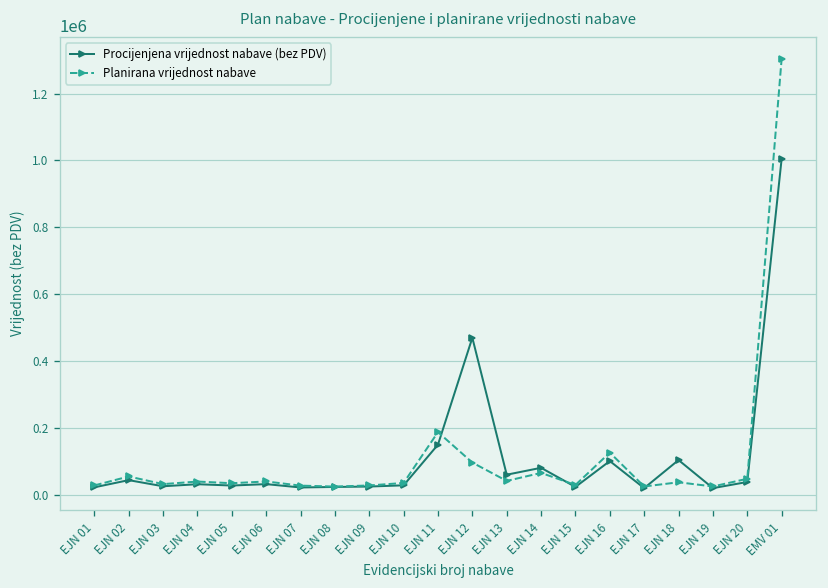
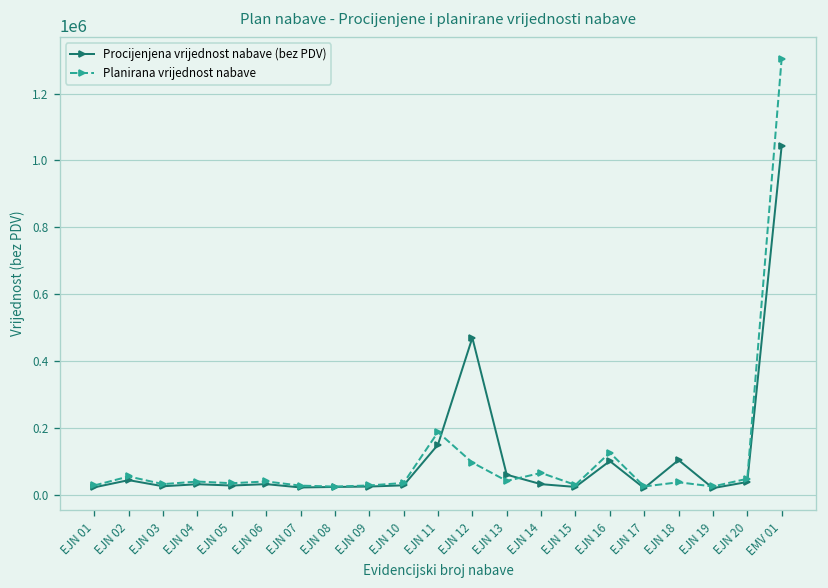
  {
    "Procijenjena vrijednost nabave (bez PDV)": {
      "EJN 02": 40000,
      "EJN 11": 150000,
      "EJN 12": 470000,
      "EJN 13": 60000,
-     "EJN 14": 80000,
+     "EJN 14": 30000,
      "EJN 16": 100000,
      "EJN 18": 100000,
      "EJN 20": 40000,
-     "EMV 01": 1000000
+     "EMV 01": 1040000
    },
    "Planirana vrijednost nabave": {
      "EJN 02": 50000,
      "EJN 11": 190000,
      "EJN 12": 100000,
      "EJN 13": 40000,
      "EJN 14": 70000,
      "EJN 16": 130000,
      "EJN 18": 40000,
      "EJN 20": 50000,
      "EMV 01": 1300000
    }
  }
